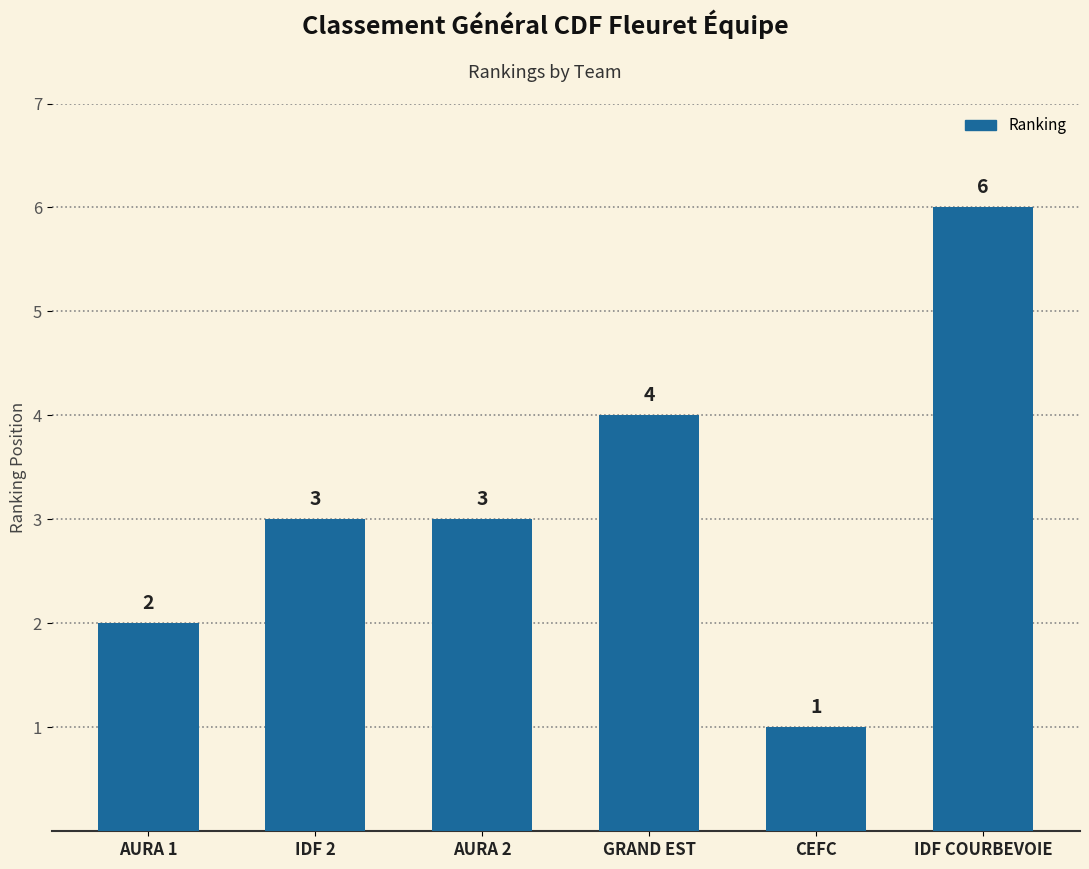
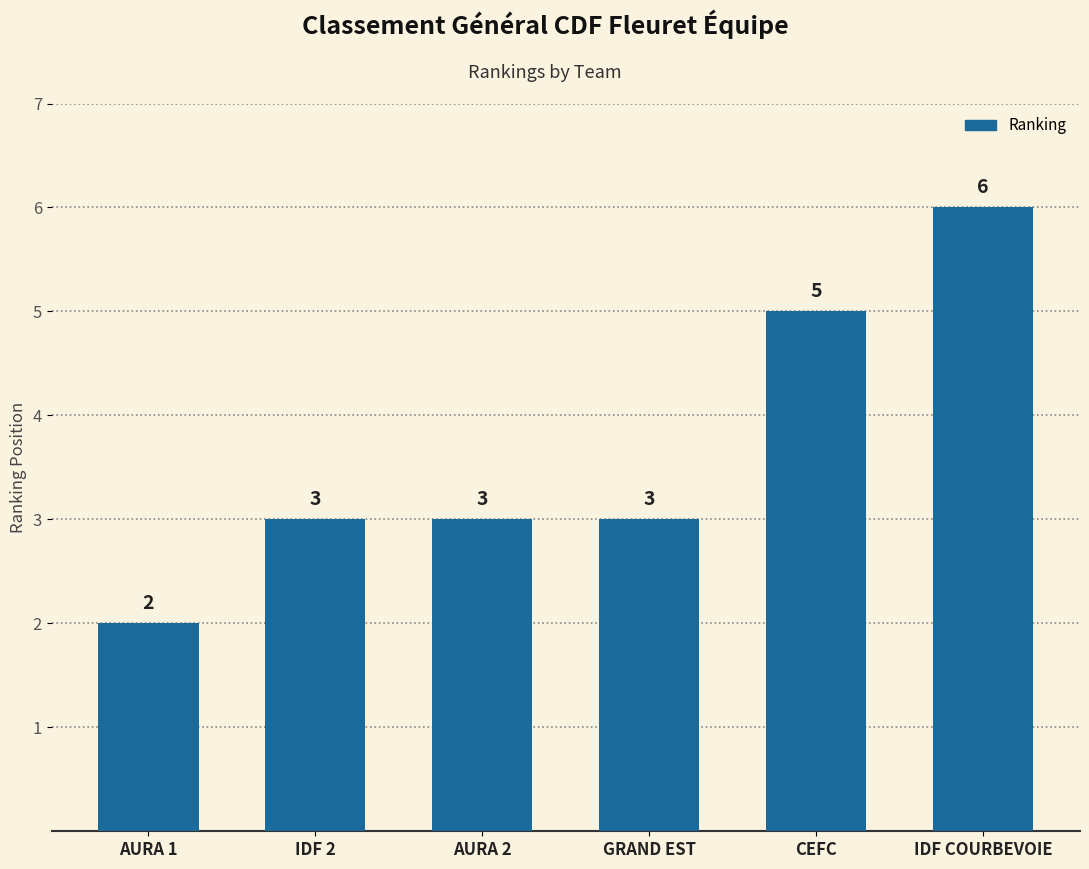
  {
    "AURA 1": 2,
    "IDF 2": 3,
    "AURA 2": 3,
-   "GRAND EST": 4,
-   "CEFC": 1,
+   "GRAND EST": 3,
+   "CEFC": 5,
    "IDF COURBEVOIE": 6
  }
